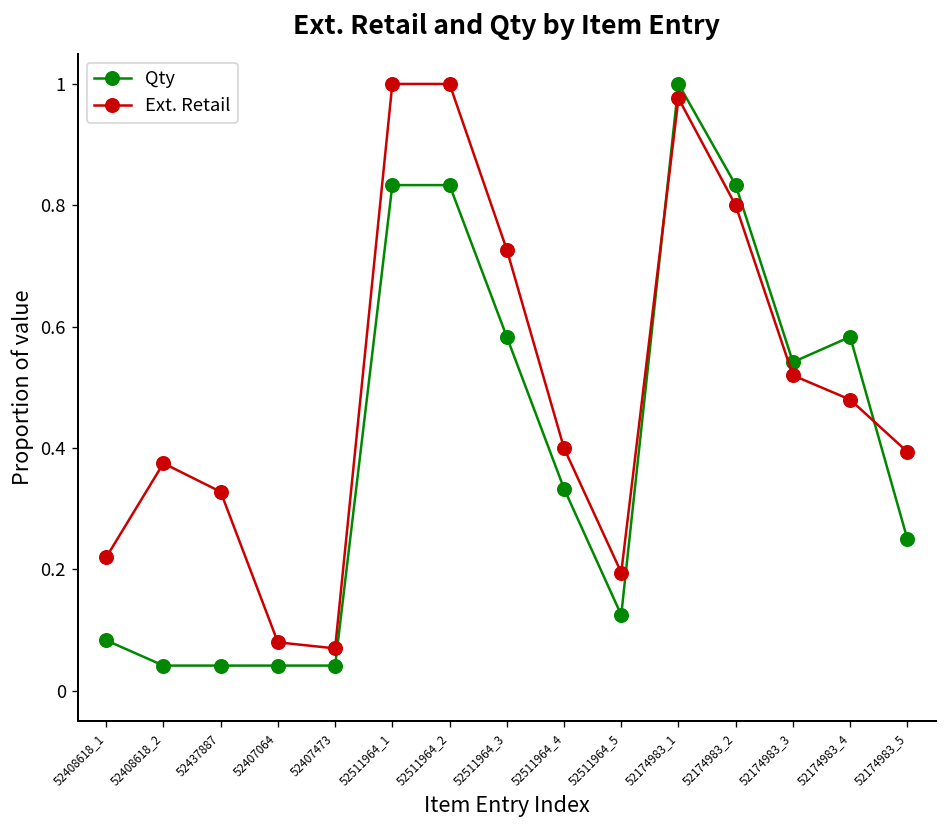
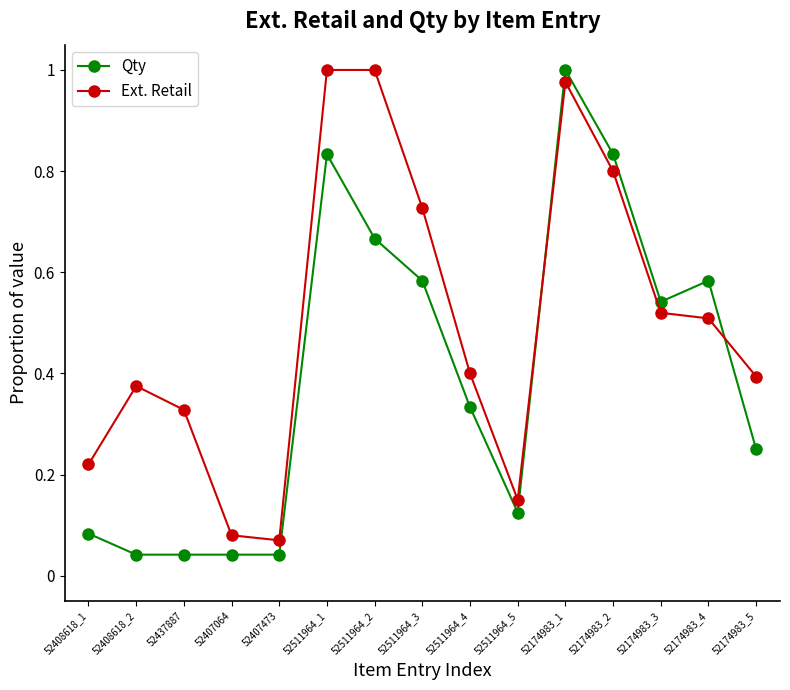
  {
    "Qty": {
      "52408618_1": 0.08,
      "52408618_2": 0.04,
      "52437887": 0.04,
      "52407064": 0.04,
      "52407473": 0.04,
      "52511964_1": 0.83,
-     "52511964_2": 0.83,
+     "52511964_2": 0.67,
      "52511964_3": 0.58,
      "52511964_4": 0.33,
      "52511964_5": 0.13,
      "52174983_1": 1.00,
      "52174983_2": 0.83,
      "52174983_3": 0.54,
      "52174983_4": 0.58,
      "52174983_5": 0.25
    },
    "Ext. Retail": {
      "52408618_1": 0.22,
      "52408618_2": 0.38,
      "52437887": 0.33,
      "52407064": 0.08,
      "52407473": 0.07,
      "52511964_1": 1.00,
      "52511964_2": 1.00,
      "52511964_3": 0.73,
      "52511964_4": 0.40,
-     "52511964_5": 0.20,
+     "52511964_5": 0.15,
      "52174983_1": 0.98,
      "52174983_2": 0.80,
      "52174983_3": 0.52,
-     "52174983_4": 0.48,
+     "52174983_4": 0.51,
      "52174983_5": 0.39
    }
  }
